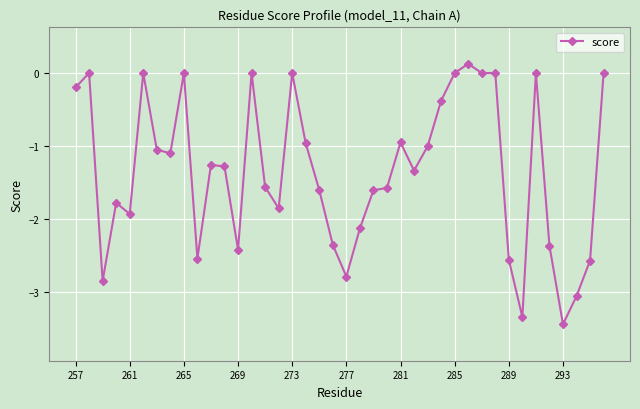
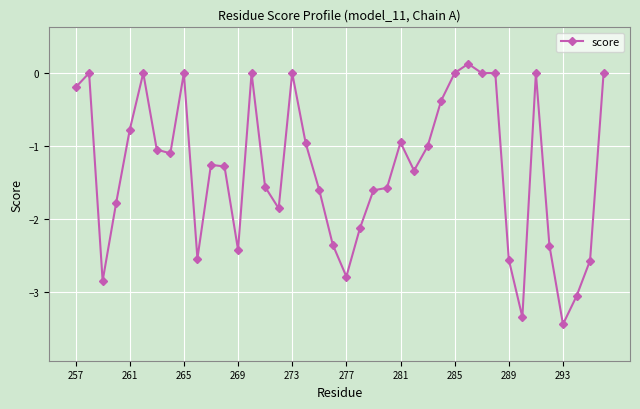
  {
    "257": -0.2,
-   "261": -1.9,
+   "261": -0.8,
    "265": 0.0,
    "269": -2.4,
    "273": 0.0,
    "277": -2.8,
    "281": -1.0,
    "285": 0.0,
    "289": -2.6,
    "293": -3.4
  }
